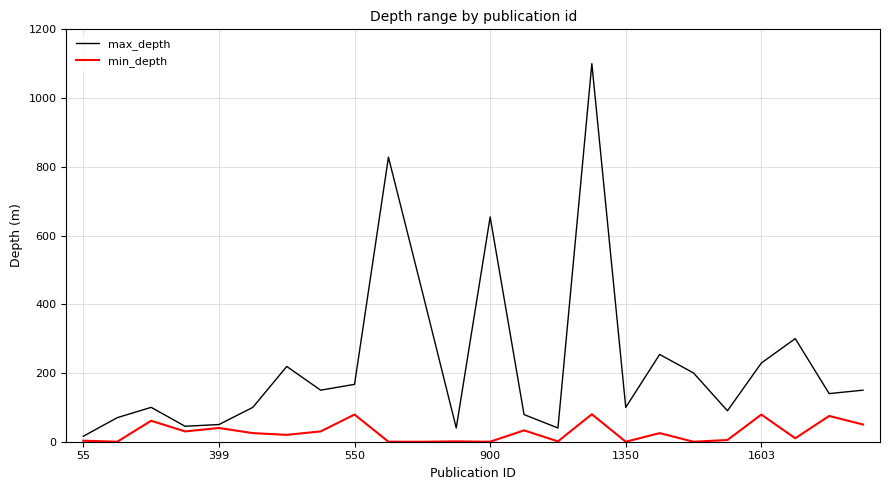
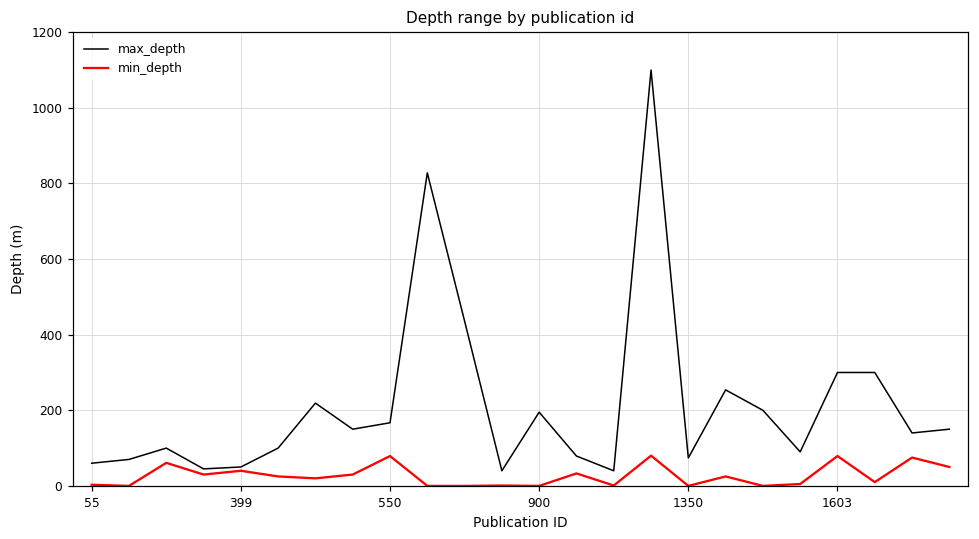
  {
    "max_depth": {
-     "55": 20,
+     "55": 60,
      "399": 50,
      "550": 170,
-     "900": 650,
-     "1350": 100,
-     "1603": 230
+     "900": 200,
+     "1350": 70,
+     "1603": 300
    },
    "min_depth": {
      "55": 0,
      "399": 40,
      "550": 80,
      "900": 0,
      "1350": 0,
      "1603": 80
    }
  }
